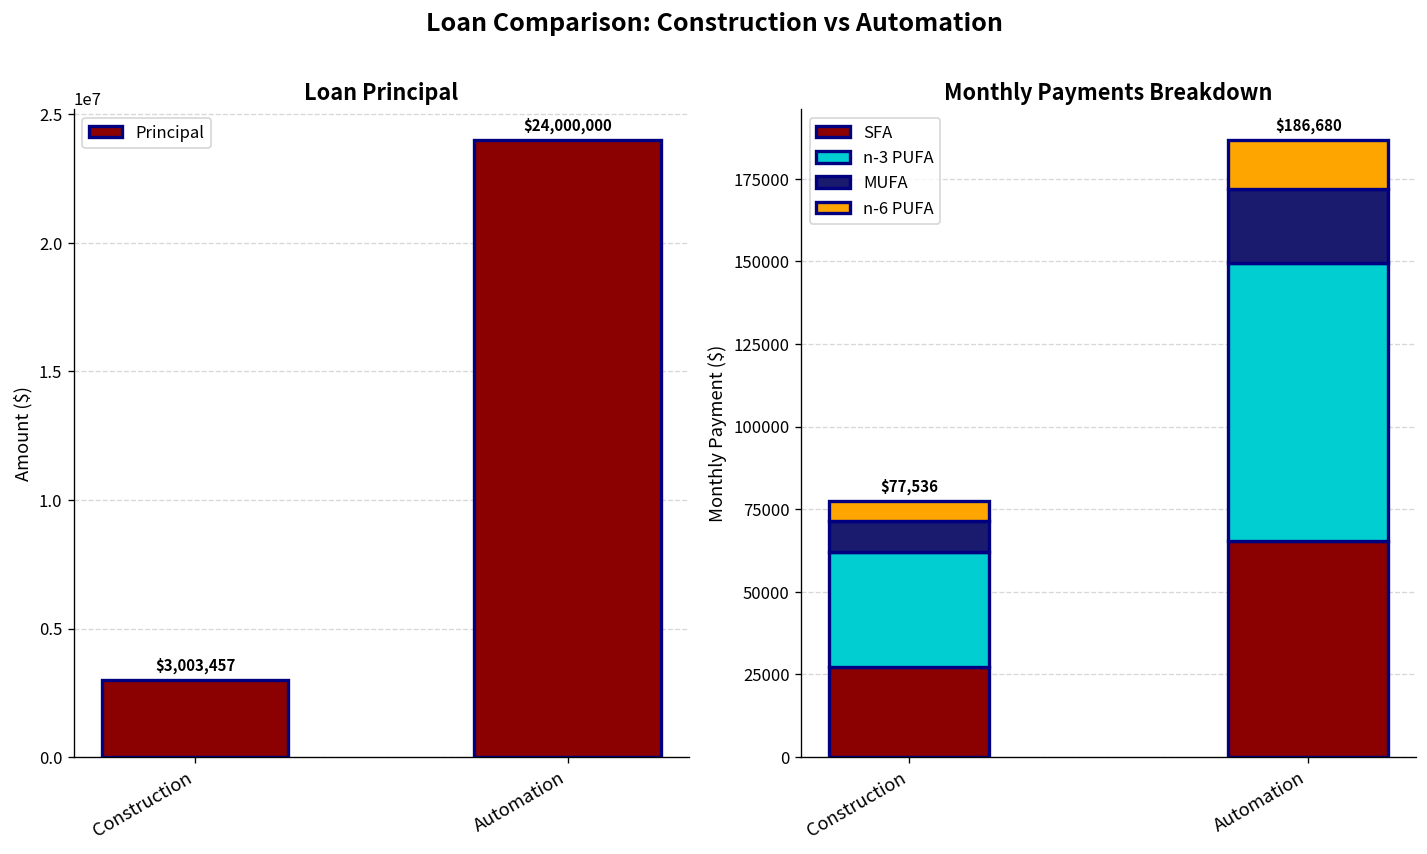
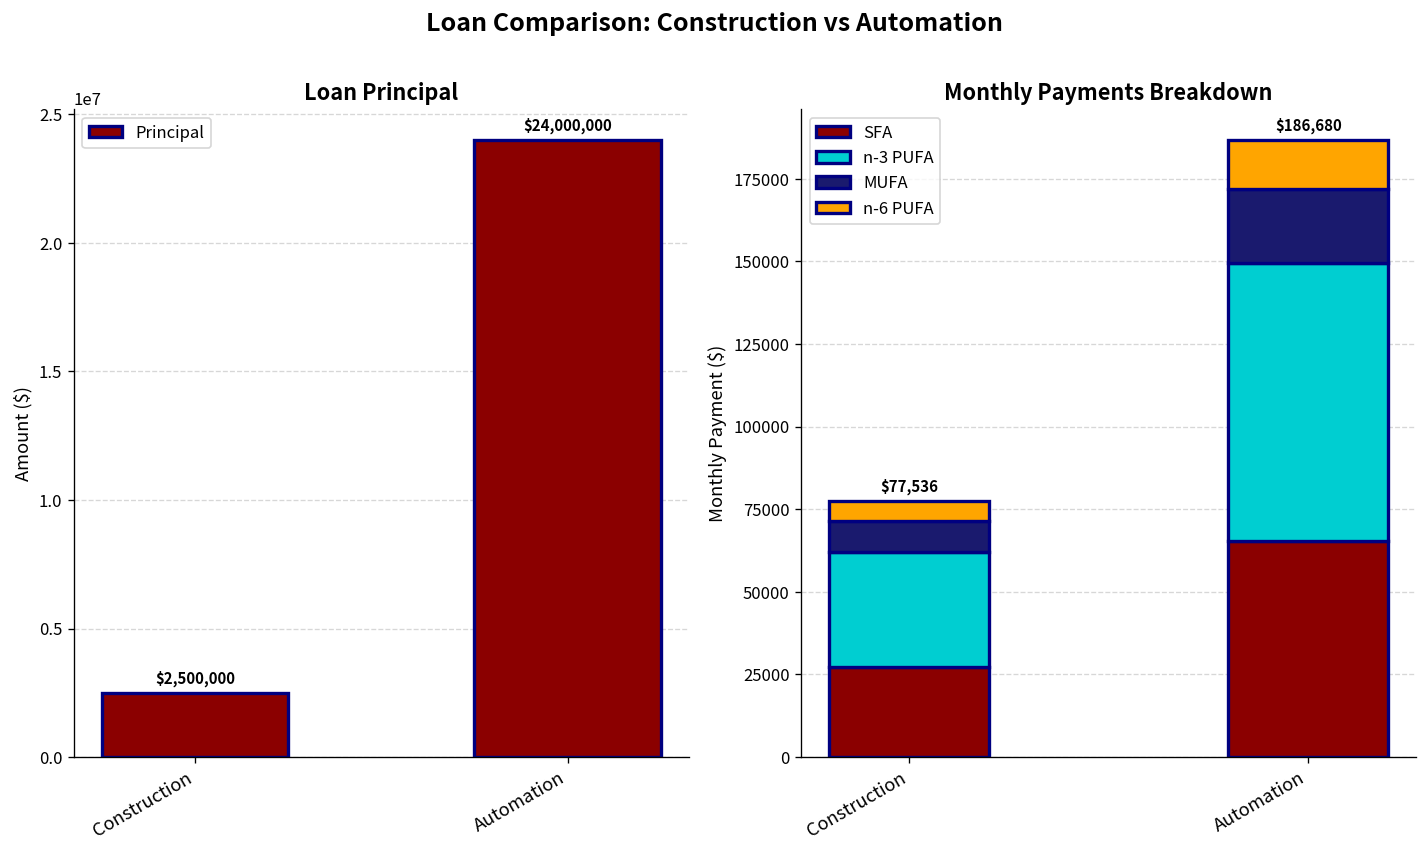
  {
    "Loan Principal": {
-     "Construction": "$3,003,457",
+     "Construction": "$2,500,000",
      "Automation": "$24,000,000"
    },
    "Monthly Payments Breakdown": {
      "SFA": {
        "Construction": "27000",
        "Automation": "65000"
      },
      "n-3 PUFA": {
        "Construction": "35000",
        "Automation": "84000"
      },
      "MUFA": {
        "Construction": "9000",
        "Automation": "22000"
      }
    }
  }
